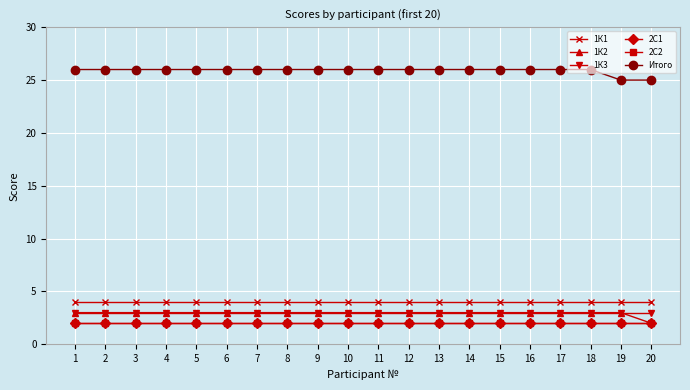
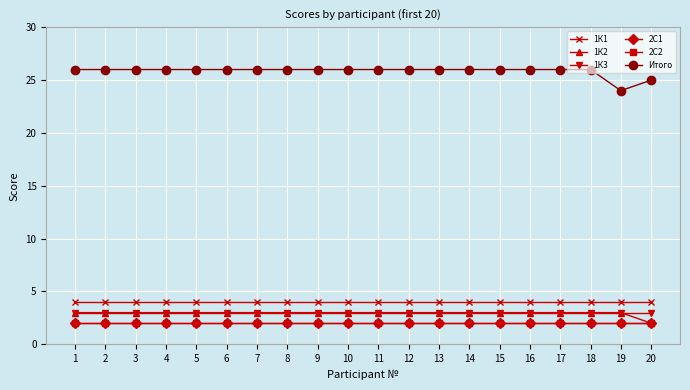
  {
    "Итого": {
      "1": 26,
      "2": 26,
      "3": 26,
      "4": 26,
      "5": 26,
      "6": 26,
      "7": 26,
      "8": 26,
      "9": 26,
      "10": 26,
      "11": 26,
      "12": 26,
      "13": 26,
      "14": 26,
      "15": 26,
      "16": 26,
      "17": 26,
-     "19": 25,
+     "19": 24,
      "20": 25
    }
  }
